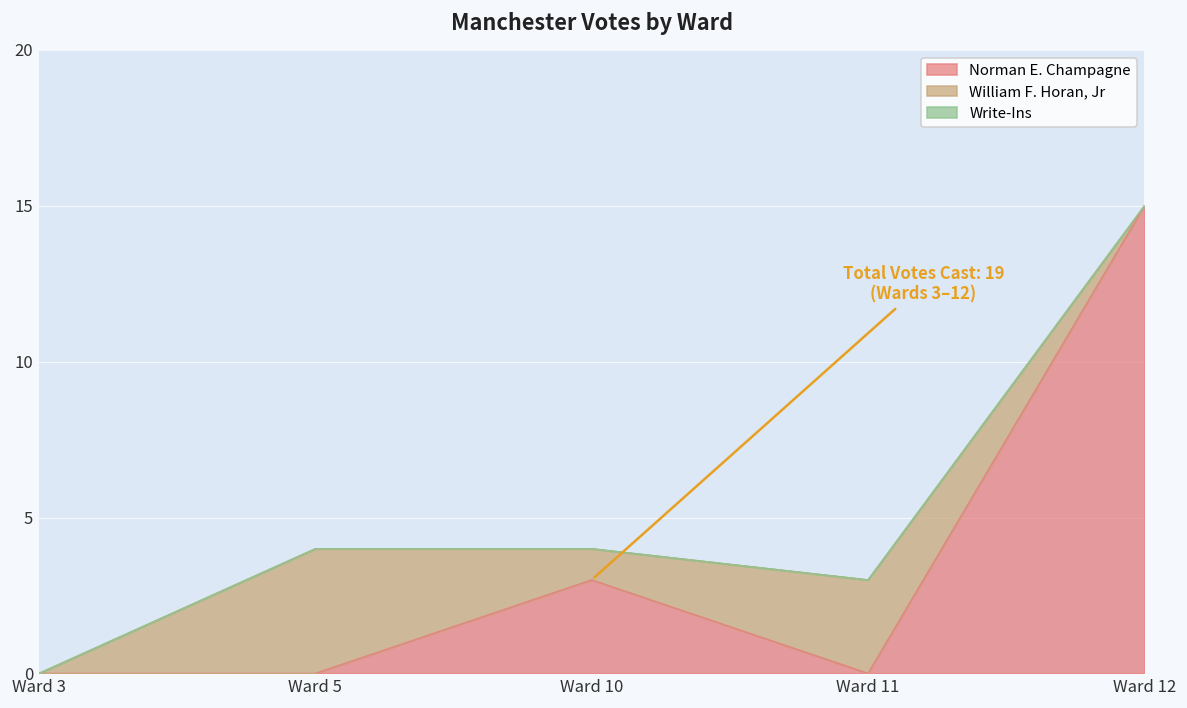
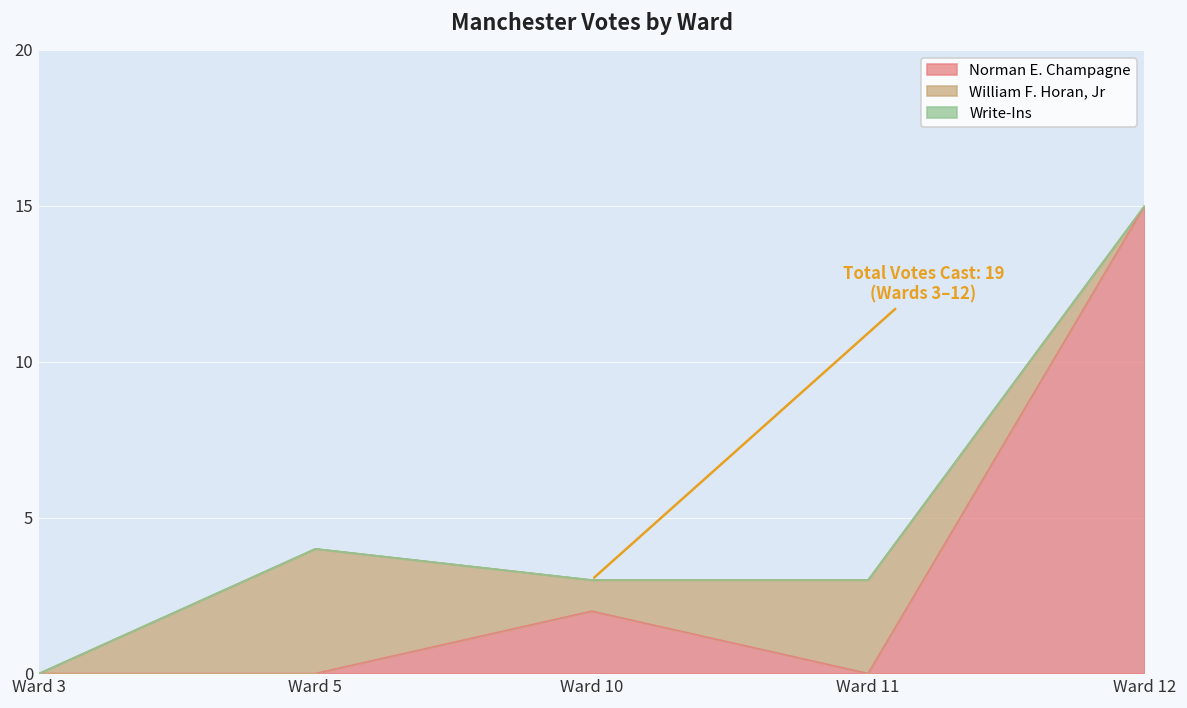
  {
    "Norman E. Champagne": {
      "Ward 5": 0,
-     "Ward 10": 3,
+     "Ward 10": 2,
      "Ward 11": 0
    },
    "Write-Ins": {
      "Ward 5": 4
    }
  }
